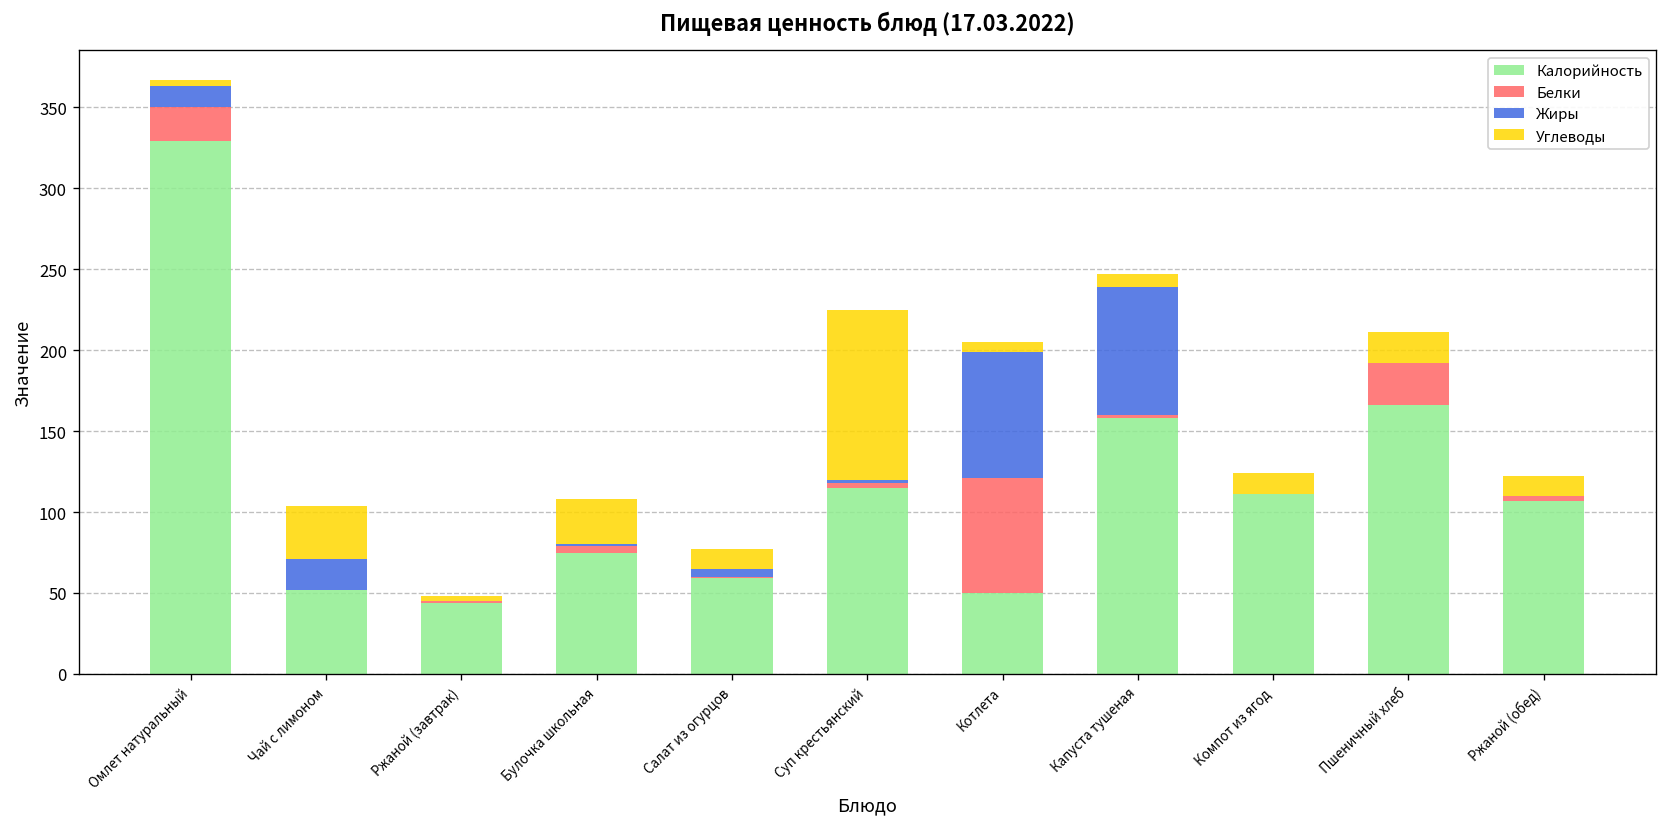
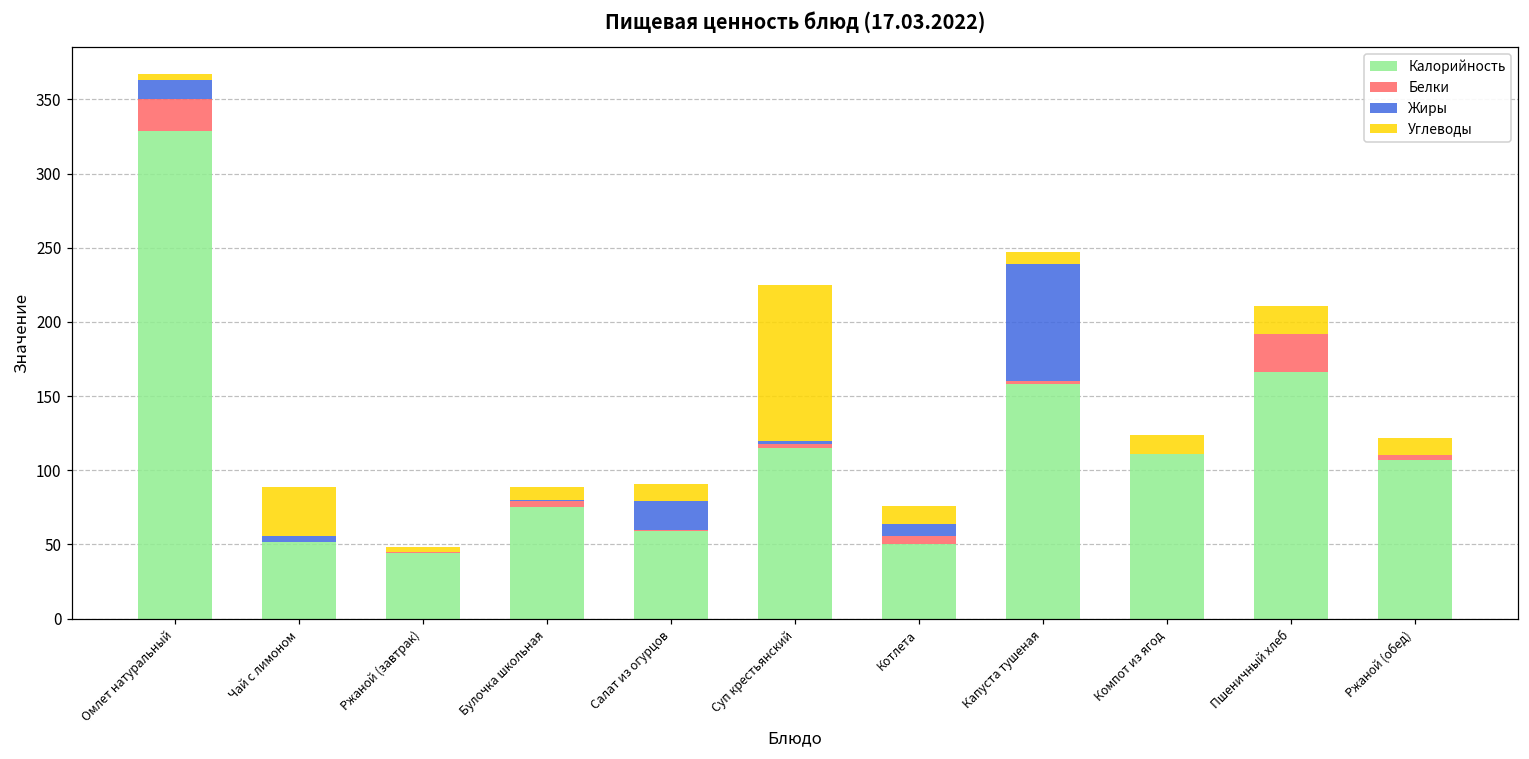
  {
    "Калорийность": {
      "Омлет натуральный": 329,
      "Чай с лимоном": 52,
      "Ржаной (завтрак)": 44,
      "Булочка школьная": 75,
      "Салат из огурцов": 59,
      "Суп крестьянский": 115,
      "Котлета": 50,
      "Капуста тушеная": 158,
      "Компот из ягод": 111,
      "Пшеничный хлеб": 166,
      "Ржаной (обед)": 107
    },
    "Белки": {
      "Омлет натуральный": 21,
      "Чай с лимоном": 0,
      "Булочка школьная": 4,
      "Суп крестьянский": 3,
-     "Котлета": 71,
+     "Котлета": 6,
      "Капуста тушеная": 2,
      "Компот из ягод": 0,
      "Пшеничный хлеб": 26,
      "Ржаной (обед)": 3
    },
    "Жиры": {
      "Омлет натуральный": 13,
-     "Чай с лимоном": 19,
+     "Чай с лимоном": 4,
      "Ржаной (завтрак)": 0,
-     "Салат из огурцов": 5,
+     "Салат из огурцов": 19,
      "Суп крестьянский": 2,
-     "Котлета": 78,
+     "Котлета": 8,
      "Капуста тушеная": 79,
      "Компот из ягод": 0,
      "Пшеничный хлеб": 0,
      "Ржаной (обед)": 0
    },
    "Углеводы": {
      "Омлет натуральный": 4,
      "Чай с лимоном": 33,
      "Ржаной (завтрак)": 3,
-     "Булочка школьная": 28,
+     "Булочка школьная": 9,
      "Салат из огурцов": 12,
      "Суп крестьянский": 105,
-     "Котлета": 6,
+     "Котлета": 12,
      "Капуста тушеная": 8,
      "Компот из ягод": 13,
      "Пшеничный хлеб": 19,
      "Ржаной (обед)": 12
    }
  }
